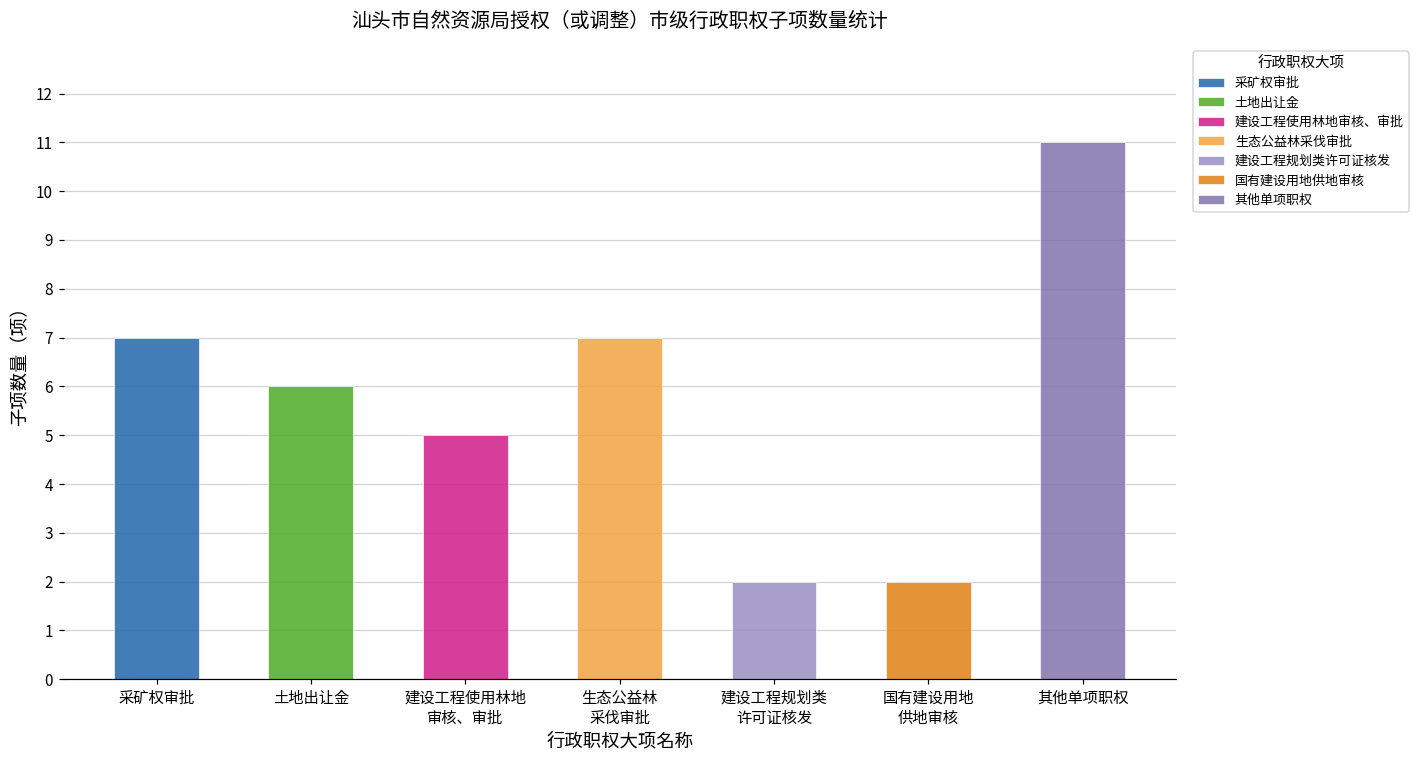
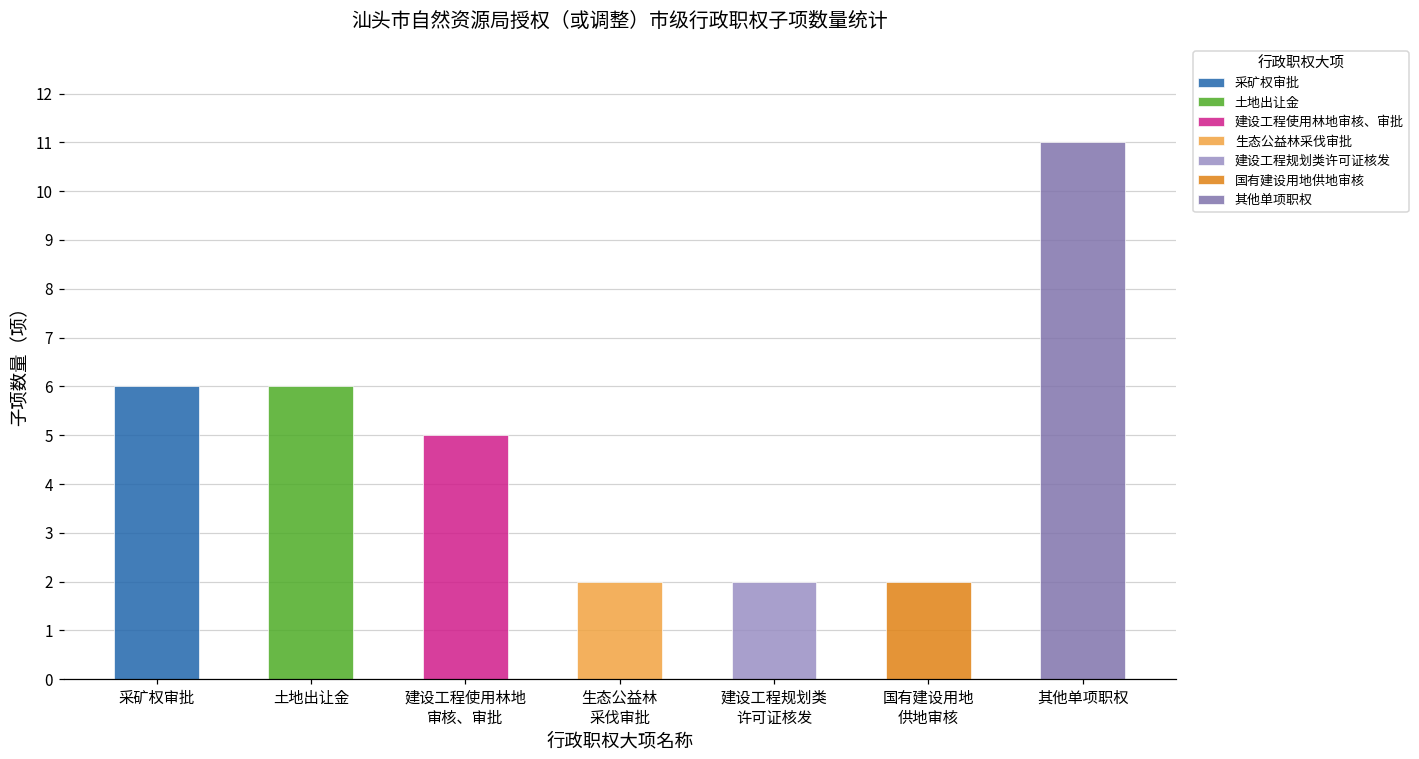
  {
-   "采矿权审批": 7,
+   "采矿权审批": 6,
    "土地出让金": 6,
    "建设工程使用林地 审核、审批": 5,
-   "生态公益林 采伐审批": 7,
+   "生态公益林 采伐审批": 2,
    "建设工程规划类 许可证核发": 2,
    "国有建设用地 供地审核": 2,
    "其他单项职权": 11
  }
